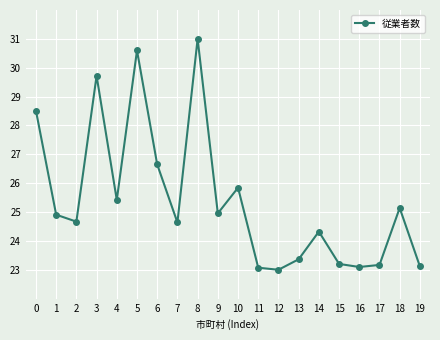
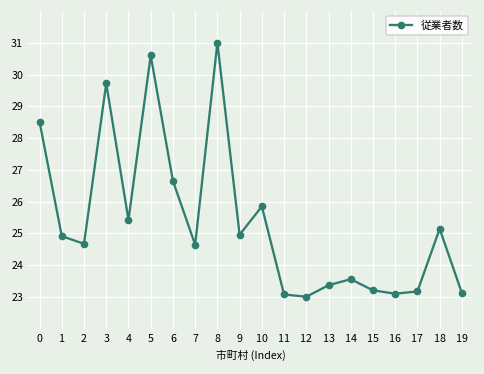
  {
    "0": 28.5,
    "1": 24.9,
    "2": 24.7,
    "3": 29.7,
    "4": 25.4,
    "5": 30.6,
    "6": 26.6,
    "7": 24.6,
    "8": 31.0,
    "9": 25.0,
    "10": 25.8,
    "11": 23.1,
    "12": 23.0,
    "13": 23.4,
-   "14": 24.3,
+   "14": 23.6,
    "15": 23.2,
    "16": 23.1,
    "17": 23.2,
    "18": 25.1,
    "19": 23.1
  }
